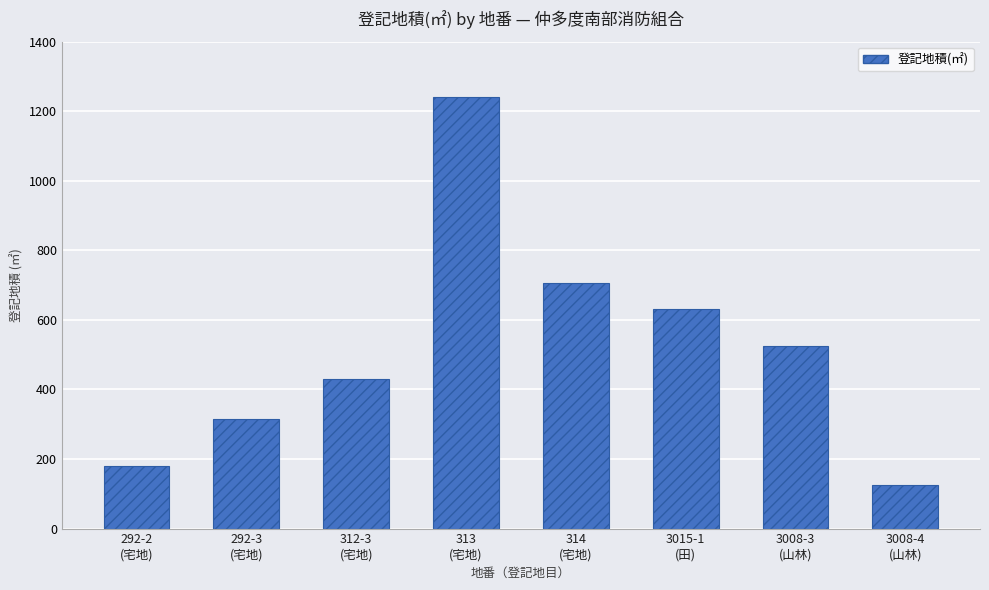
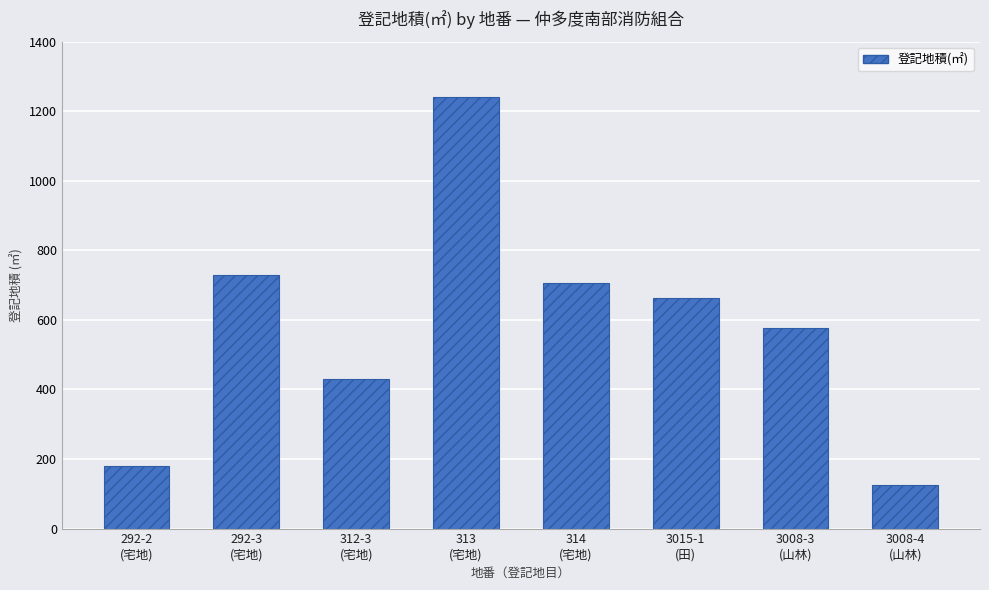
  {
    "292-2 (宅地)": 180,
-   "292-3 (宅地)": 320,
+   "292-3 (宅地)": 730,
    "312-3 (宅地)": 430,
    "313 (宅地)": 1240,
    "314 (宅地)": 710,
-   "3015-1 (田)": 630,
-   "3008-3 (山林)": 520,
+   "3015-1 (田)": 660,
+   "3008-3 (山林)": 580,
    "3008-4 (山林)": 130
  }
